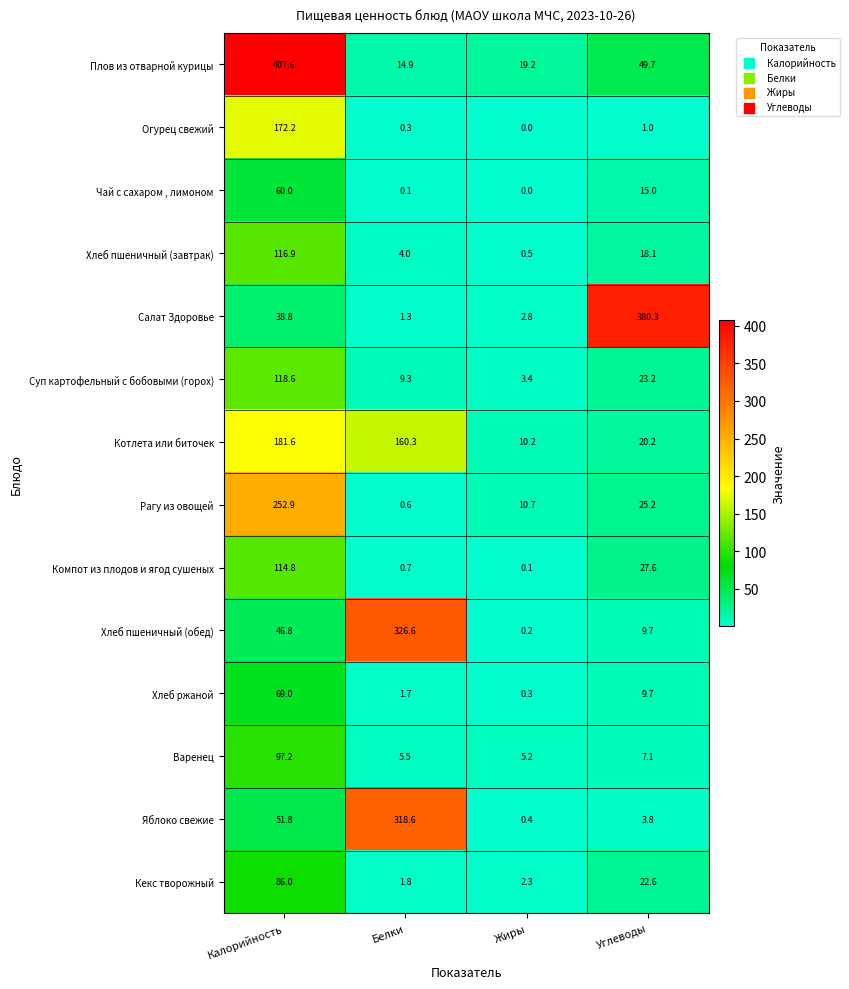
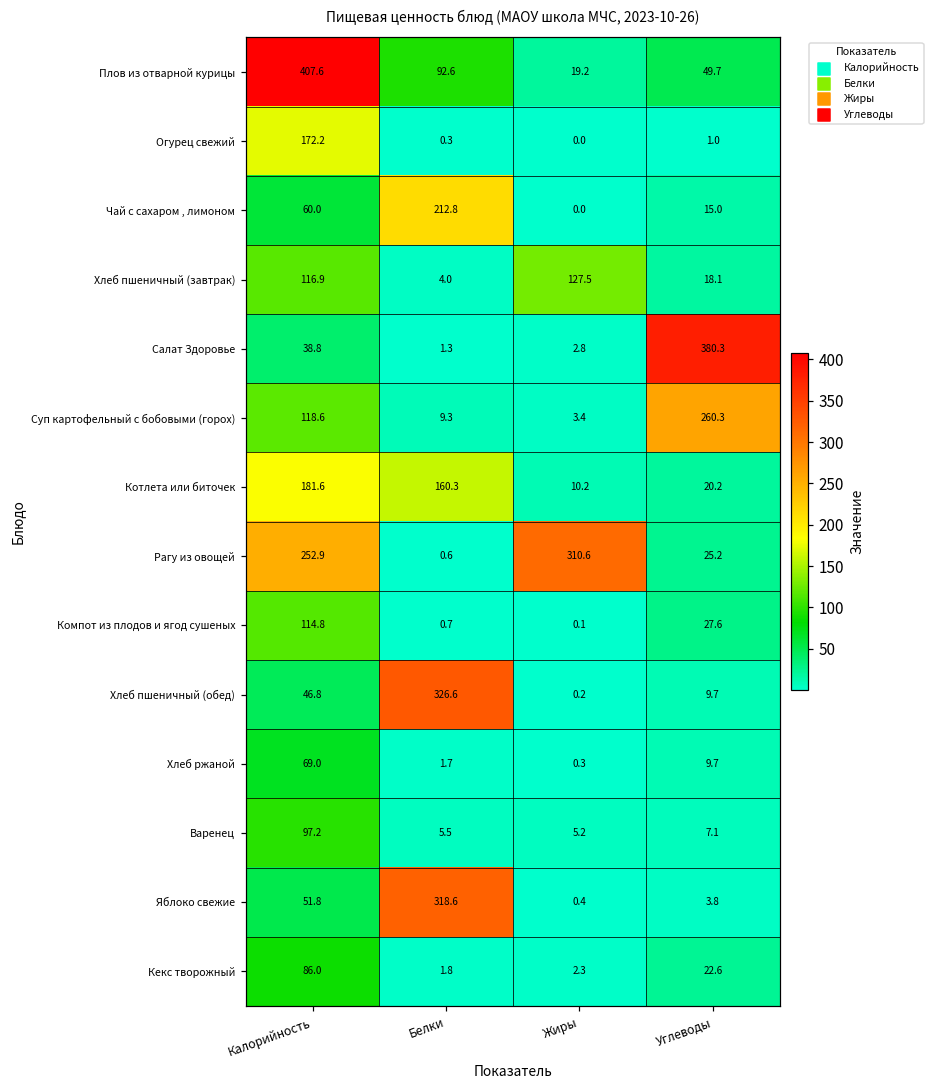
  {
    "Плов из отварной курицы": {
      "Калорийность": 407.6,
-     "Белки": 14.9,
+     "Белки": 92.6,
      "Жиры": 19.2,
      "Углеводы": 49.7
    },
    "Огурец свежий": {
      "Калорийность": 172.2,
      "Белки": 0.3,
      "Жиры": 0.0,
      "Углеводы": 1.0
    },
    "Чай с сахаром , лимоном": {
      "Калорийность": 60.0,
-     "Белки": 0.1,
+     "Белки": 212.8,
      "Жиры": 0.0,
      "Углеводы": 15.0
    },
    "Хлеб пшеничный (завтрак)": {
      "Калорийность": 116.9,
      "Белки": 4.0,
-     "Жиры": 0.5,
+     "Жиры": 127.5,
      "Углеводы": 18.1
    },
    "Салат Здоровье": {
      "Калорийность": 38.8,
      "Белки": 1.3,
      "Жиры": 2.8,
      "Углеводы": 380.3
    },
    "Суп картофельный с бобовыми (горох)": {
      "Калорийность": 118.6,
      "Белки": 9.3,
      "Жиры": 3.4,
-     "Углеводы": 23.2
+     "Углеводы": 260.3
    },
    "Котлета или биточек": {
      "Калорийность": 181.6,
      "Белки": 160.3,
      "Жиры": 10.2,
      "Углеводы": 20.2
    },
    "Рагу из овощей": {
      "Калорийность": 252.9,
      "Белки": 0.6,
-     "Жиры": 10.7,
+     "Жиры": 310.6,
      "Углеводы": 25.2
    },
    "Компот из плодов и ягод сушеных": {
      "Калорийность": 114.8,
      "Белки": 0.7,
      "Жиры": 0.1,
      "Углеводы": 27.6
    },
    "Хлеб пшеничный (обед)": {
      "Калорийность": 46.8,
      "Белки": 326.6,
      "Жиры": 0.2,
      "Углеводы": 9.7
    },
    "Хлеб ржаной": {
      "Калорийность": 69.0,
      "Белки": 1.7,
      "Жиры": 0.3,
      "Углеводы": 9.7
    },
    "Варенец": {
      "Калорийность": 97.2,
      "Белки": 5.5,
      "Жиры": 5.2,
      "Углеводы": 7.1
    },
    "Яблоко свежие": {
      "Калорийность": 51.8,
      "Белки": 318.6,
      "Жиры": 0.4,
      "Углеводы": 3.8
    },
    "Кекс творожный": {
      "Калорийность": 86.0,
      "Белки": 1.8,
      "Жиры": 2.3,
      "Углеводы": 22.6
    }
  }
